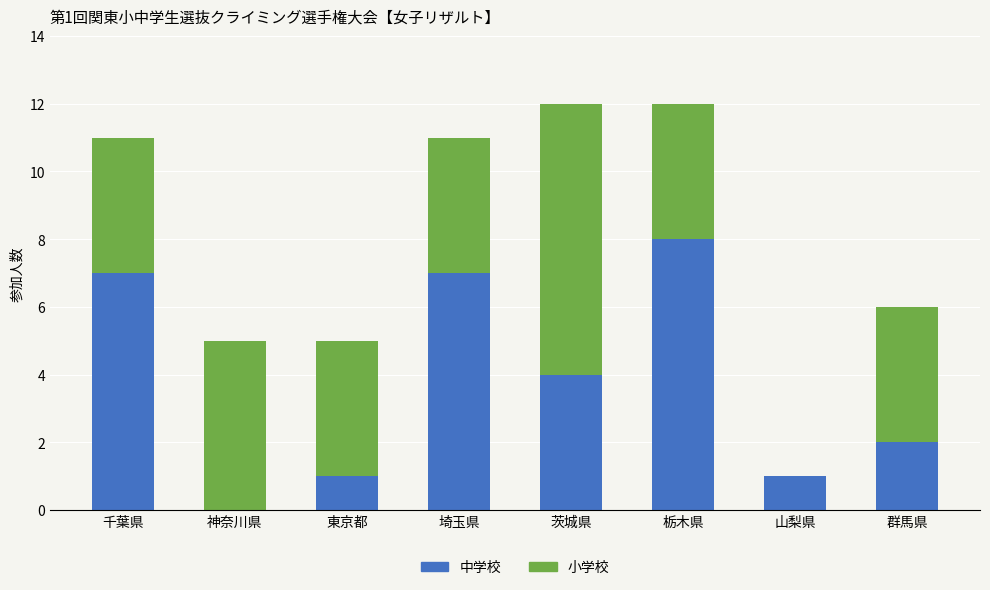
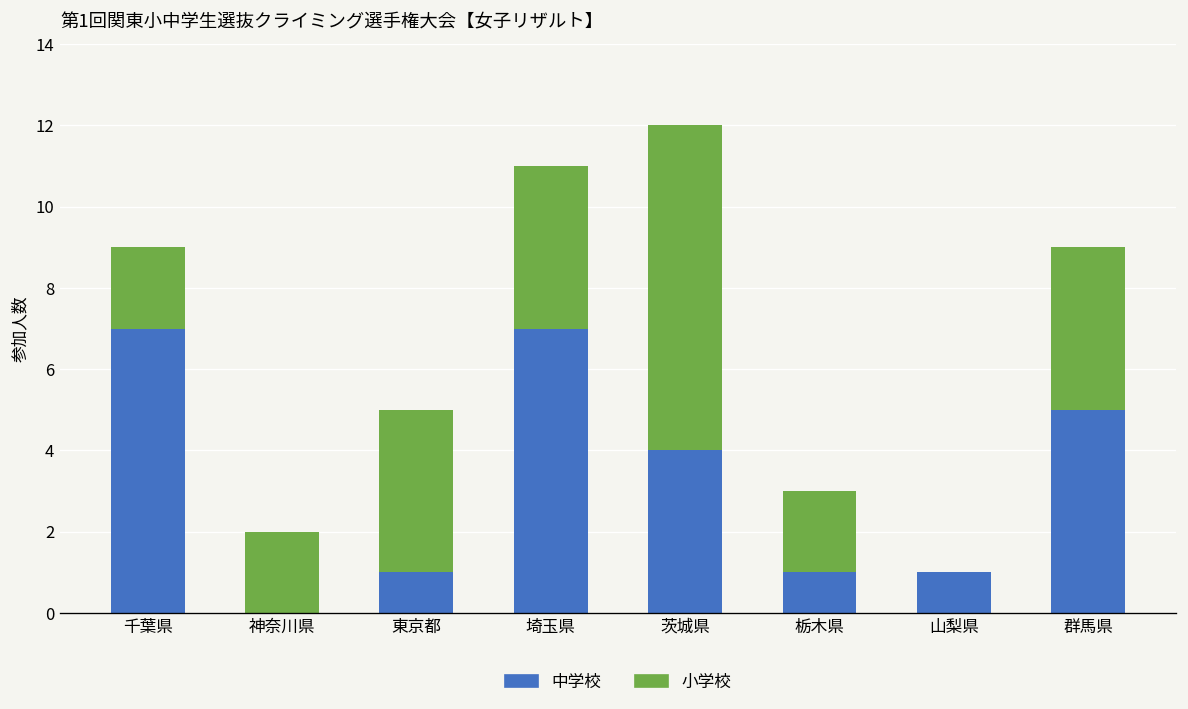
  {
    "中学校": {
      "千葉県": 7,
      "神奈川県": 0,
      "東京都": 1,
      "埼玉県": 7,
      "茨城県": 4,
-     "栃木県": 8,
+     "栃木県": 1,
      "山梨県": 1,
-     "群馬県": 2
+     "群馬県": 5
    },
    "小学校": {
-     "千葉県": 4,
-     "神奈川県": 5,
+     "千葉県": 2,
+     "神奈川県": 2,
      "東京都": 4,
      "埼玉県": 4,
      "茨城県": 8,
-     "栃木県": 4,
+     "栃木県": 2,
      "山梨県": 0,
      "群馬県": 4
    }
  }
